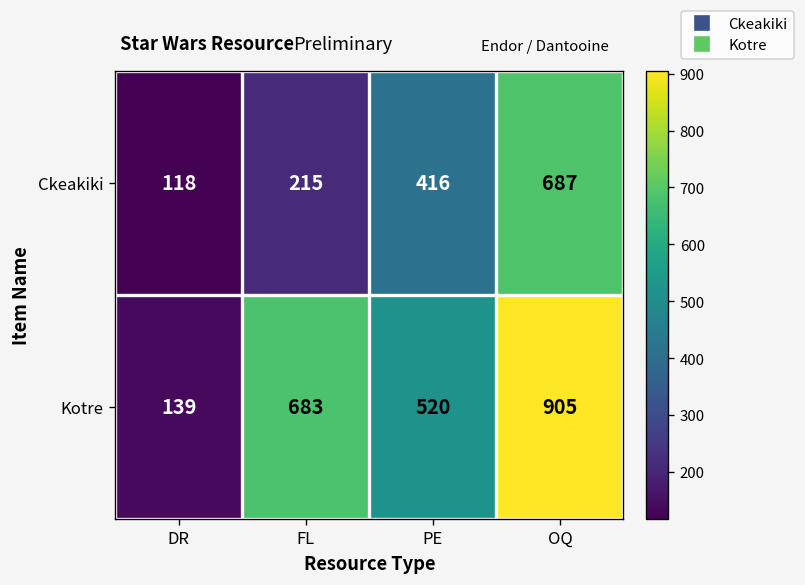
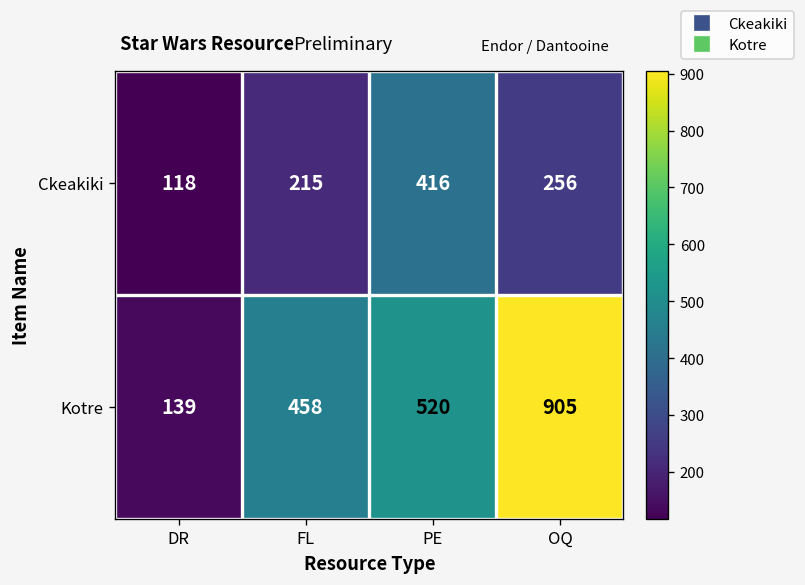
  {
    "Ckeakiki": {
      "DR": 118,
      "FL": 215,
      "PE": 416,
-     "OQ": 687
+     "OQ": 256
    },
    "Kotre": {
      "DR": 139,
-     "FL": 683,
+     "FL": 458,
      "PE": 520,
      "OQ": 905
    }
  }
